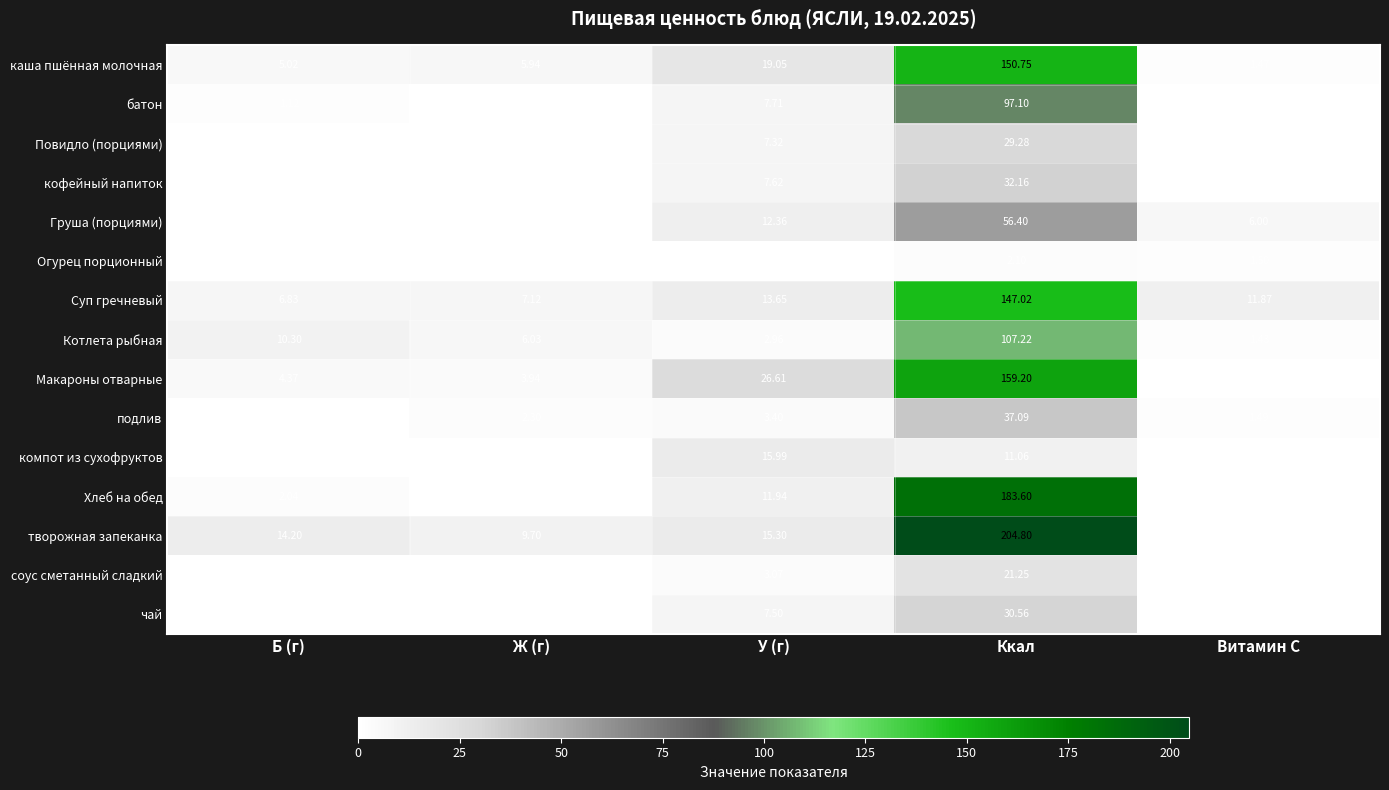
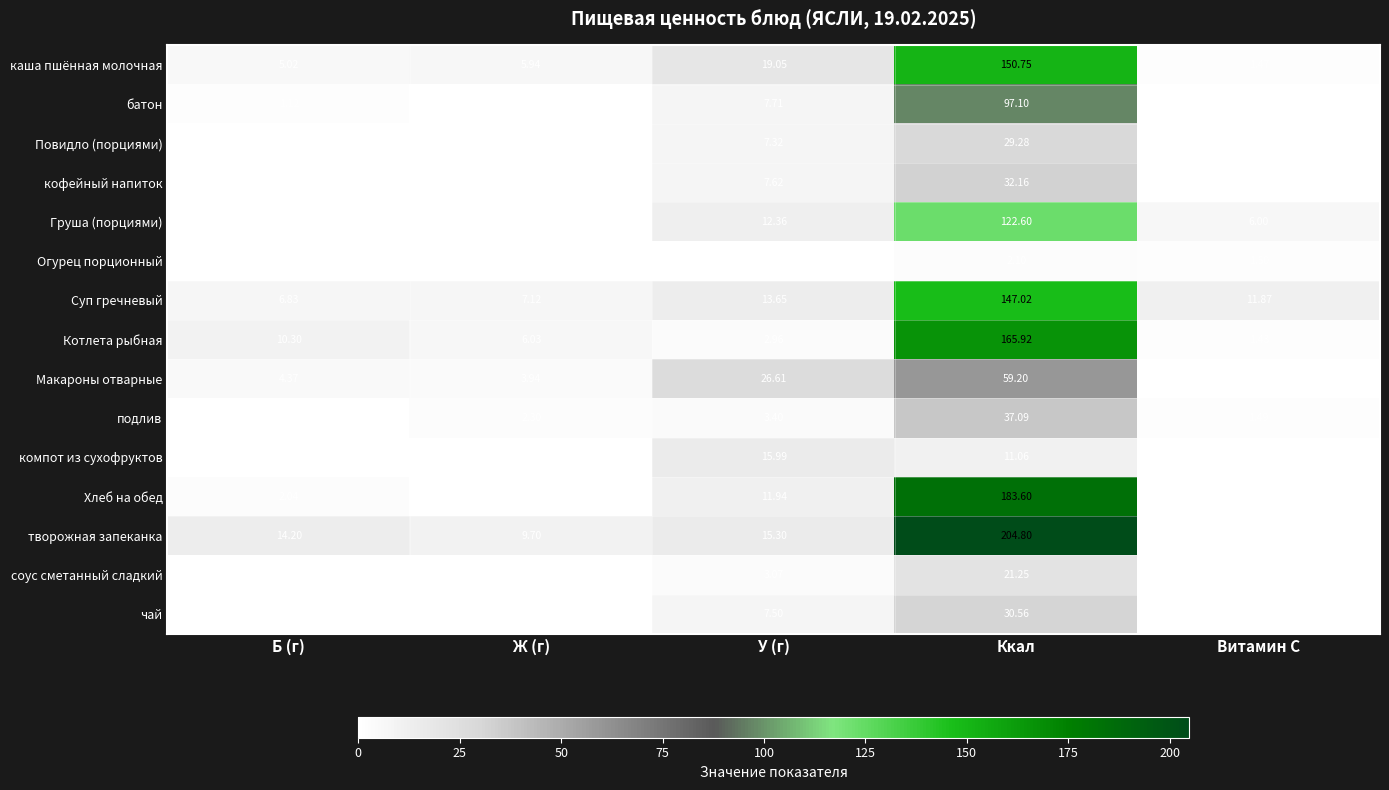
  {
    "каша пшённая молочная": {
      "Ккал": 150.75
    },
    "батон": {
      "Ккал": 97.10
    },
    "Груша (порциями)": {
-     "Ккал": 56.40
+     "Ккал": 122.60
    },
    "Суп гречневый": {
      "Ккал": 147.02
    },
    "Котлета рыбная": {
-     "Ккал": 107.22
+     "Ккал": 165.92
    },
    "Макароны отварные": {
-     "Ккал": 159.20
+     "Ккал": 59.20
    },
    "подлив": {
      "Ккал": 37.09
    },
    "Хлеб на обед": {
      "Ккал": 183.60
    },
    "творожная запеканка": {
      "Ккал": 204.80
    }
  }
